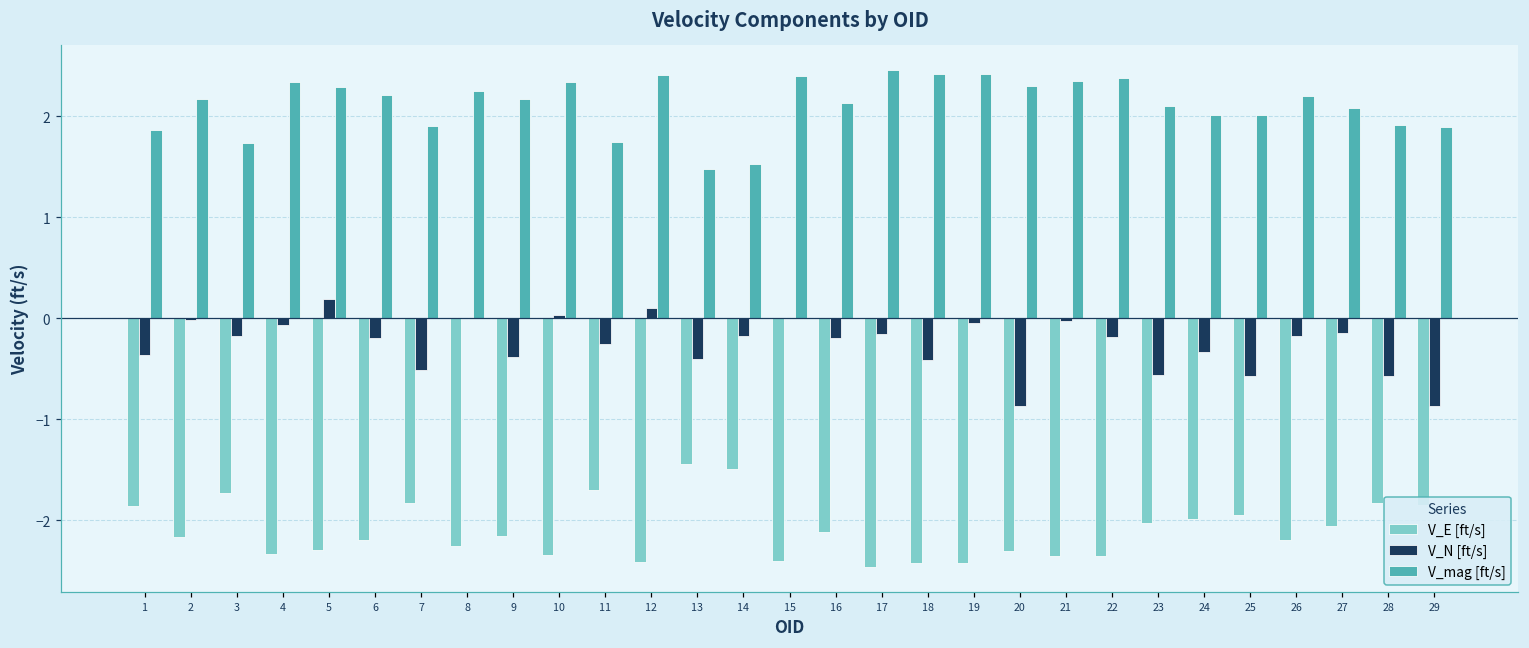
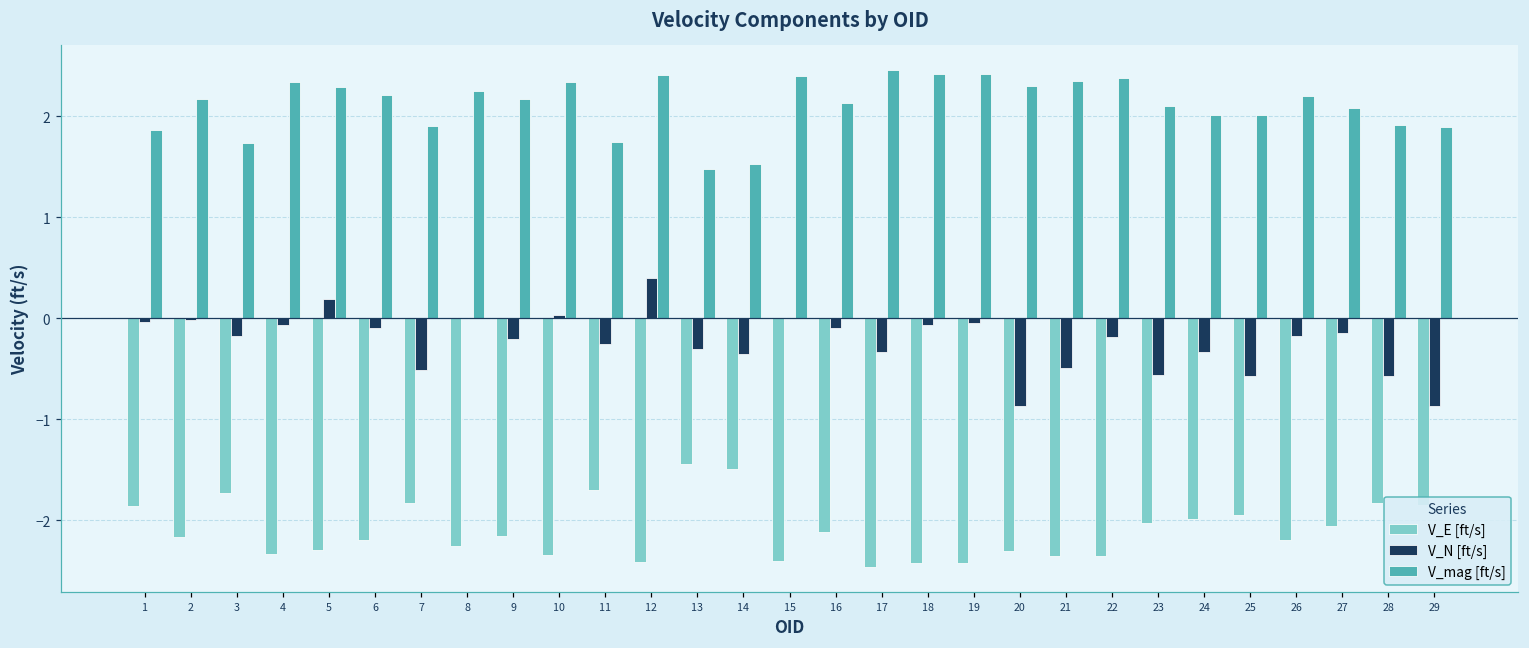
  {
    "V_N [ft/s]": {
-     "1": -0.4,
+     "1": 0.0,
      "3": -0.2,
      "4": -0.1,
      "5": 0.2,
-     "6": -0.2,
+     "6": -0.1,
      "7": -0.5,
      "8": 0.0,
-     "9": -0.4,
+     "9": -0.2,
      "10": 0.0,
      "11": -0.3,
-     "12": 0.1,
-     "13": -0.4,
-     "14": -0.2,
+     "12": 0.4,
+     "13": -0.3,
+     "14": -0.4,
      "15": 0.0,
-     "16": -0.2,
-     "17": -0.2,
-     "18": -0.4,
+     "16": -0.1,
+     "17": -0.3,
+     "18": -0.1,
      "19": -0.1,
      "20": -0.9,
-     "21": 0.0,
+     "21": -0.5,
      "22": -0.2,
      "23": -0.6,
      "24": -0.3,
      "25": -0.6,
      "26": -0.2,
      "27": -0.2,
      "28": -0.6,
      "29": -0.9
    }
  }
